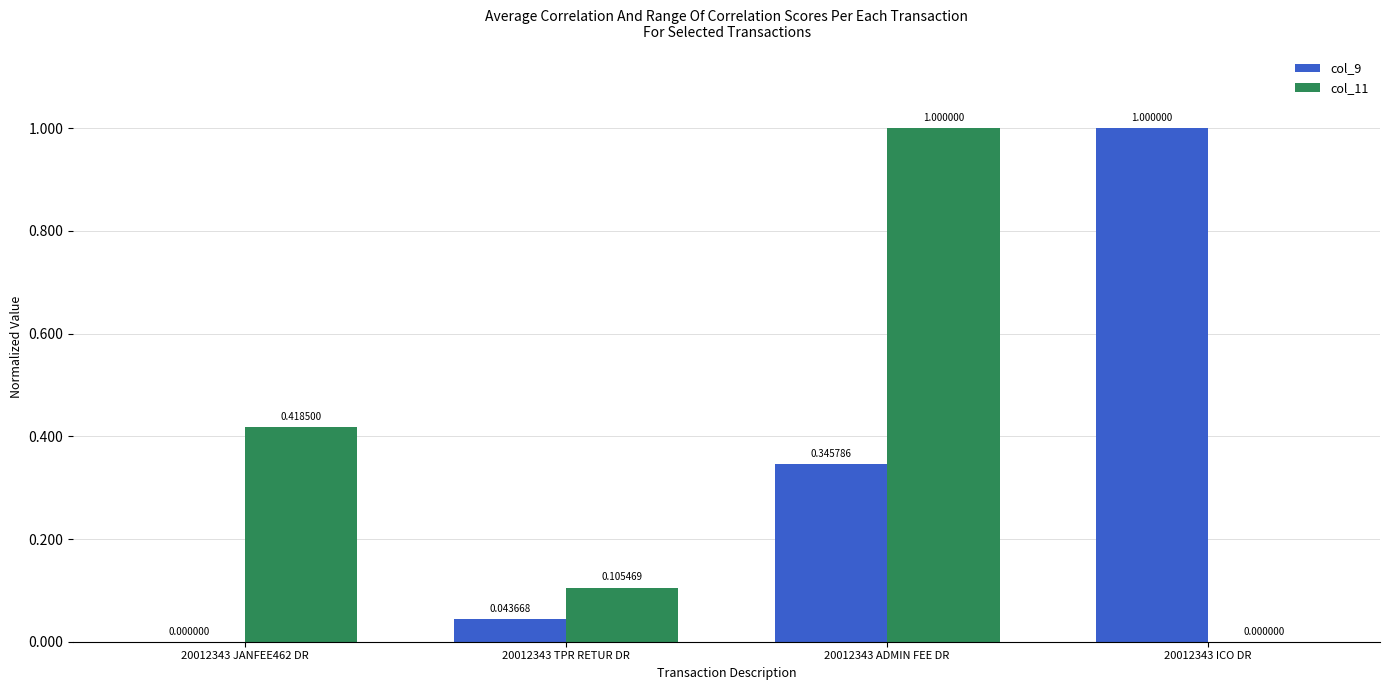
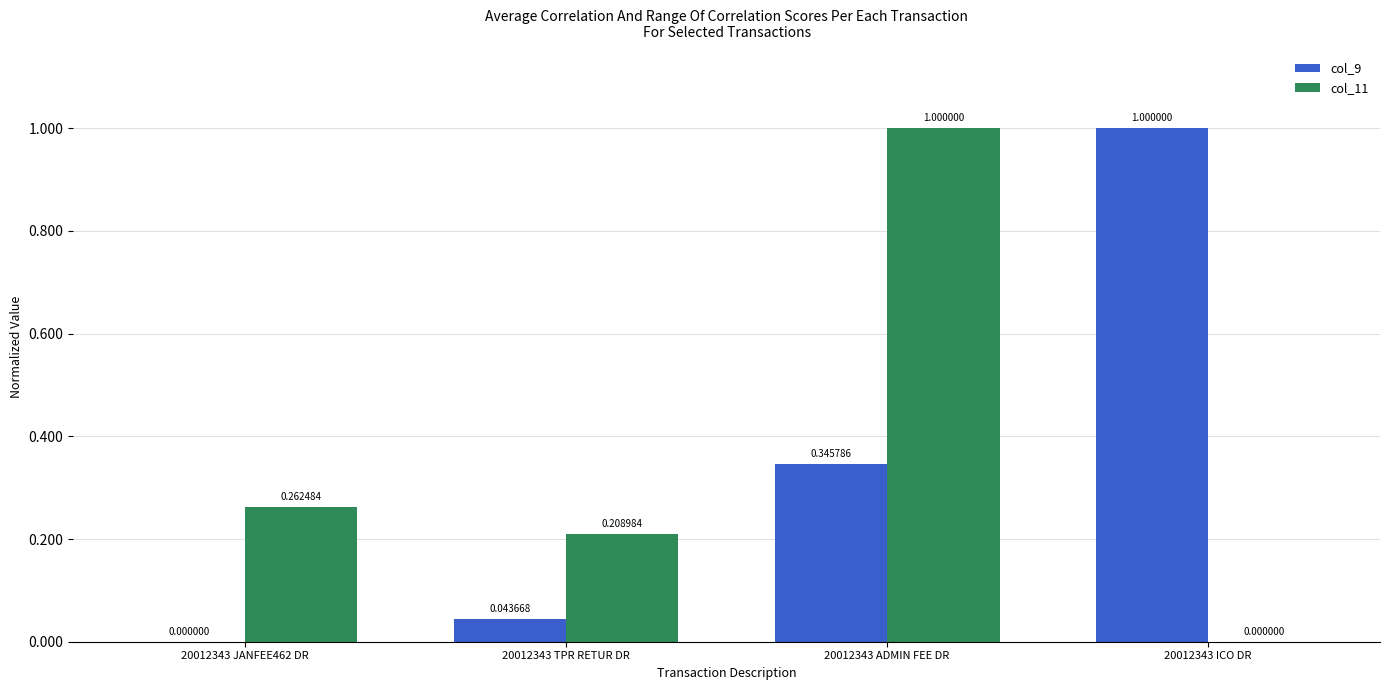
  {
    "col_9": {
      "20012343 JANFEE462 DR": 0.000000,
      "20012343 TPR RETUR DR": 0.043668,
      "20012343 ADMIN FEE DR": 0.345786,
      "20012343 ICO DR": 1.000000
    },
    "col_11": {
-     "20012343 JANFEE462 DR": 0.418500,
-     "20012343 TPR RETUR DR": 0.105469,
+     "20012343 JANFEE462 DR": 0.262484,
+     "20012343 TPR RETUR DR": 0.208984,
      "20012343 ADMIN FEE DR": 1.000000,
      "20012343 ICO DR": 0.000000
    }
  }
